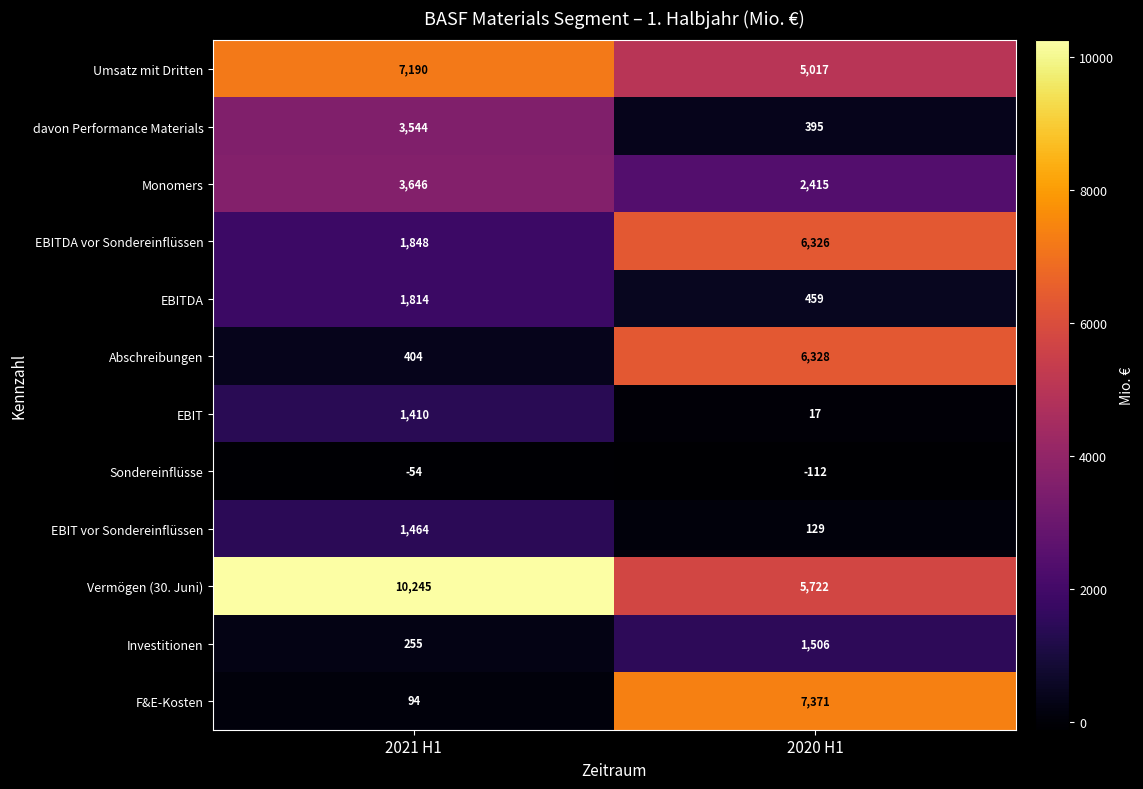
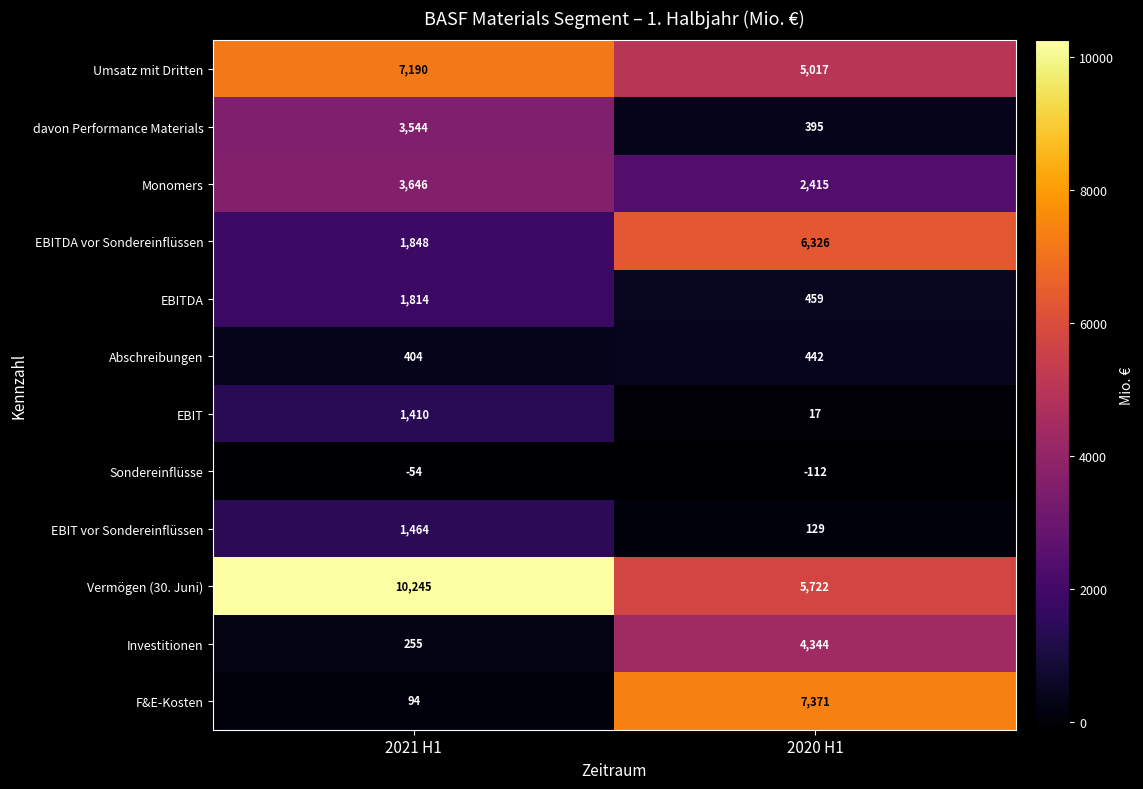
  {
    "Umsatz mit Dritten": {
      "2021 H1": "7,190",
      "2020 H1": "5,017"
    },
    "davon Performance Materials": {
      "2021 H1": "3,544",
      "2020 H1": "395"
    },
    "Monomers": {
      "2021 H1": "3,646",
      "2020 H1": "2,415"
    },
    "EBITDA vor Sondereinflüssen": {
      "2021 H1": "1,848",
      "2020 H1": "6,326"
    },
    "EBITDA": {
      "2021 H1": "1,814",
      "2020 H1": "459"
    },
    "Abschreibungen": {
      "2021 H1": "404",
-     "2020 H1": "6,328"
+     "2020 H1": "442"
    },
    "EBIT": {
      "2021 H1": "1,410",
      "2020 H1": "17"
    },
    "Sondereinflüsse": {
      "2021 H1": "-54",
      "2020 H1": "-112"
    },
    "EBIT vor Sondereinflüssen": {
      "2021 H1": "1,464",
      "2020 H1": "129"
    },
    "Vermögen (30. Juni)": {
      "2021 H1": "10,245",
      "2020 H1": "5,722"
    },
    "Investitionen": {
      "2021 H1": "255",
-     "2020 H1": "1,506"
+     "2020 H1": "4,344"
    },
    "F&E-Kosten": {
      "2021 H1": "94",
      "2020 H1": "7,371"
    }
  }
